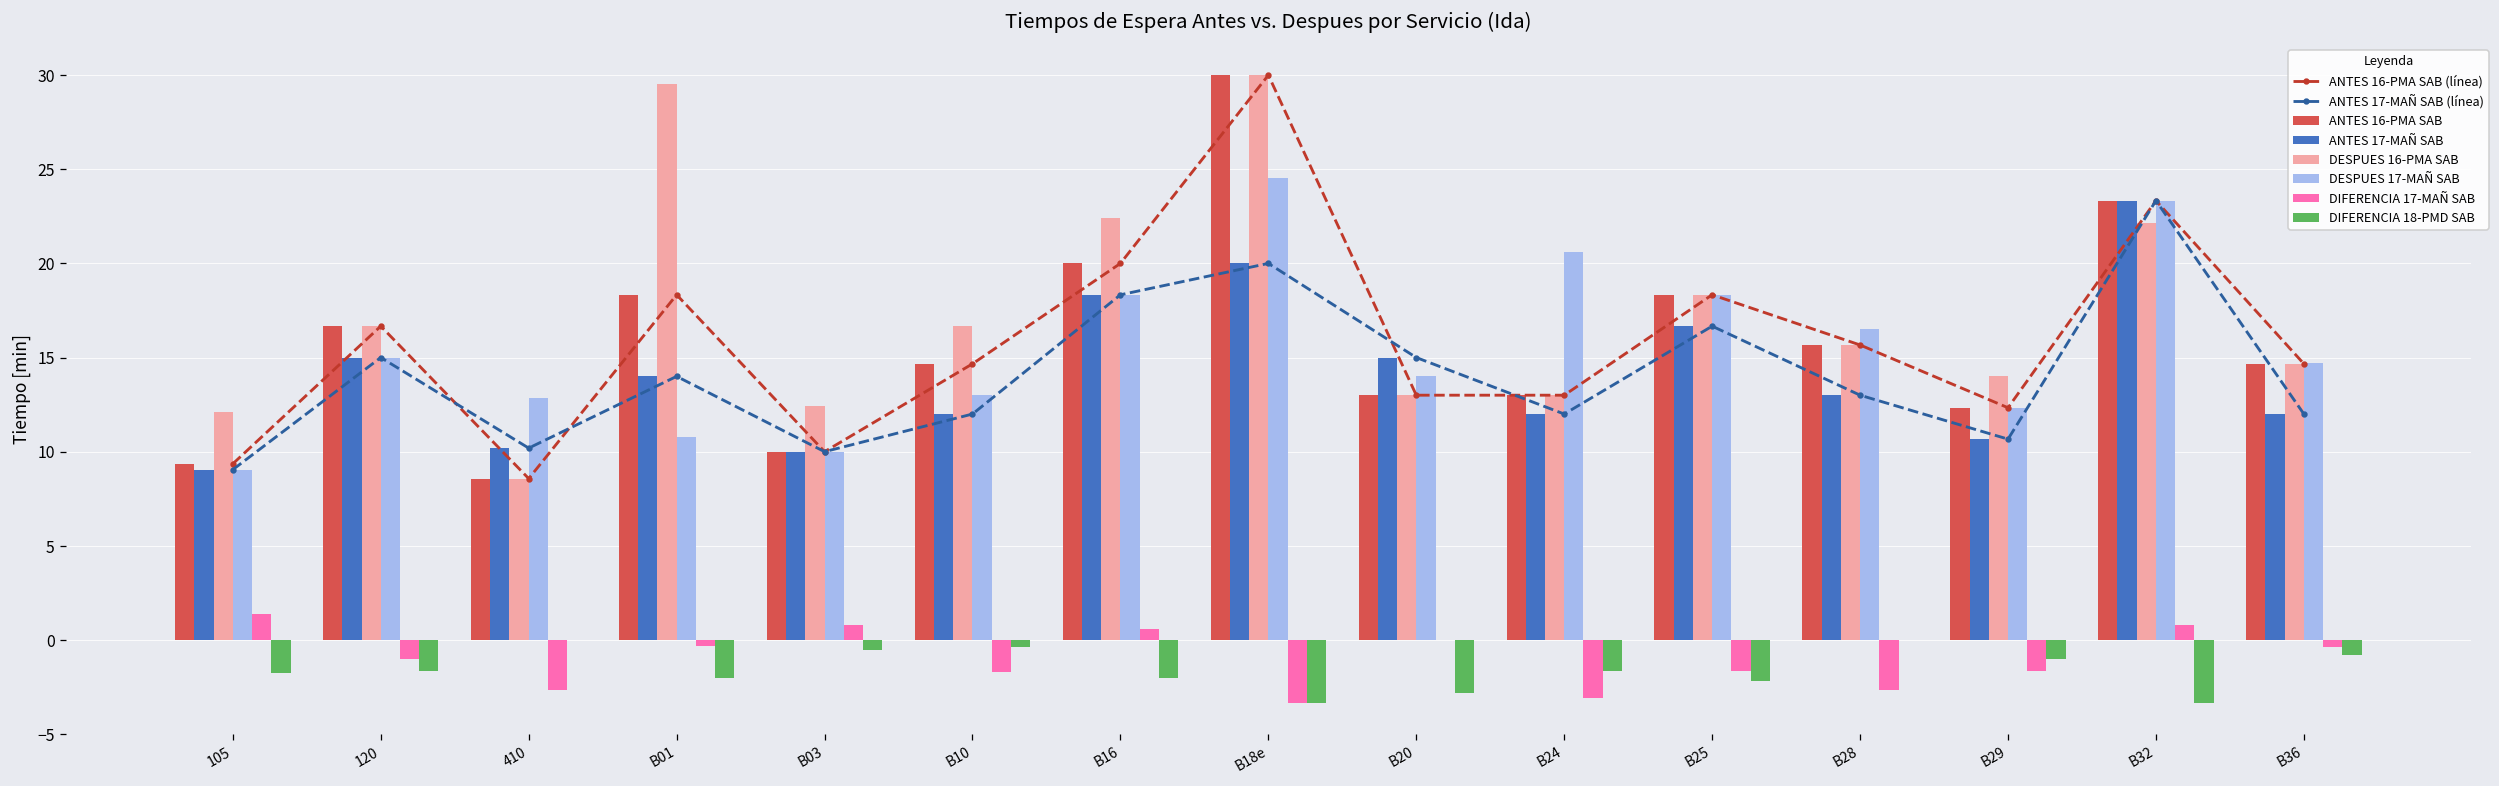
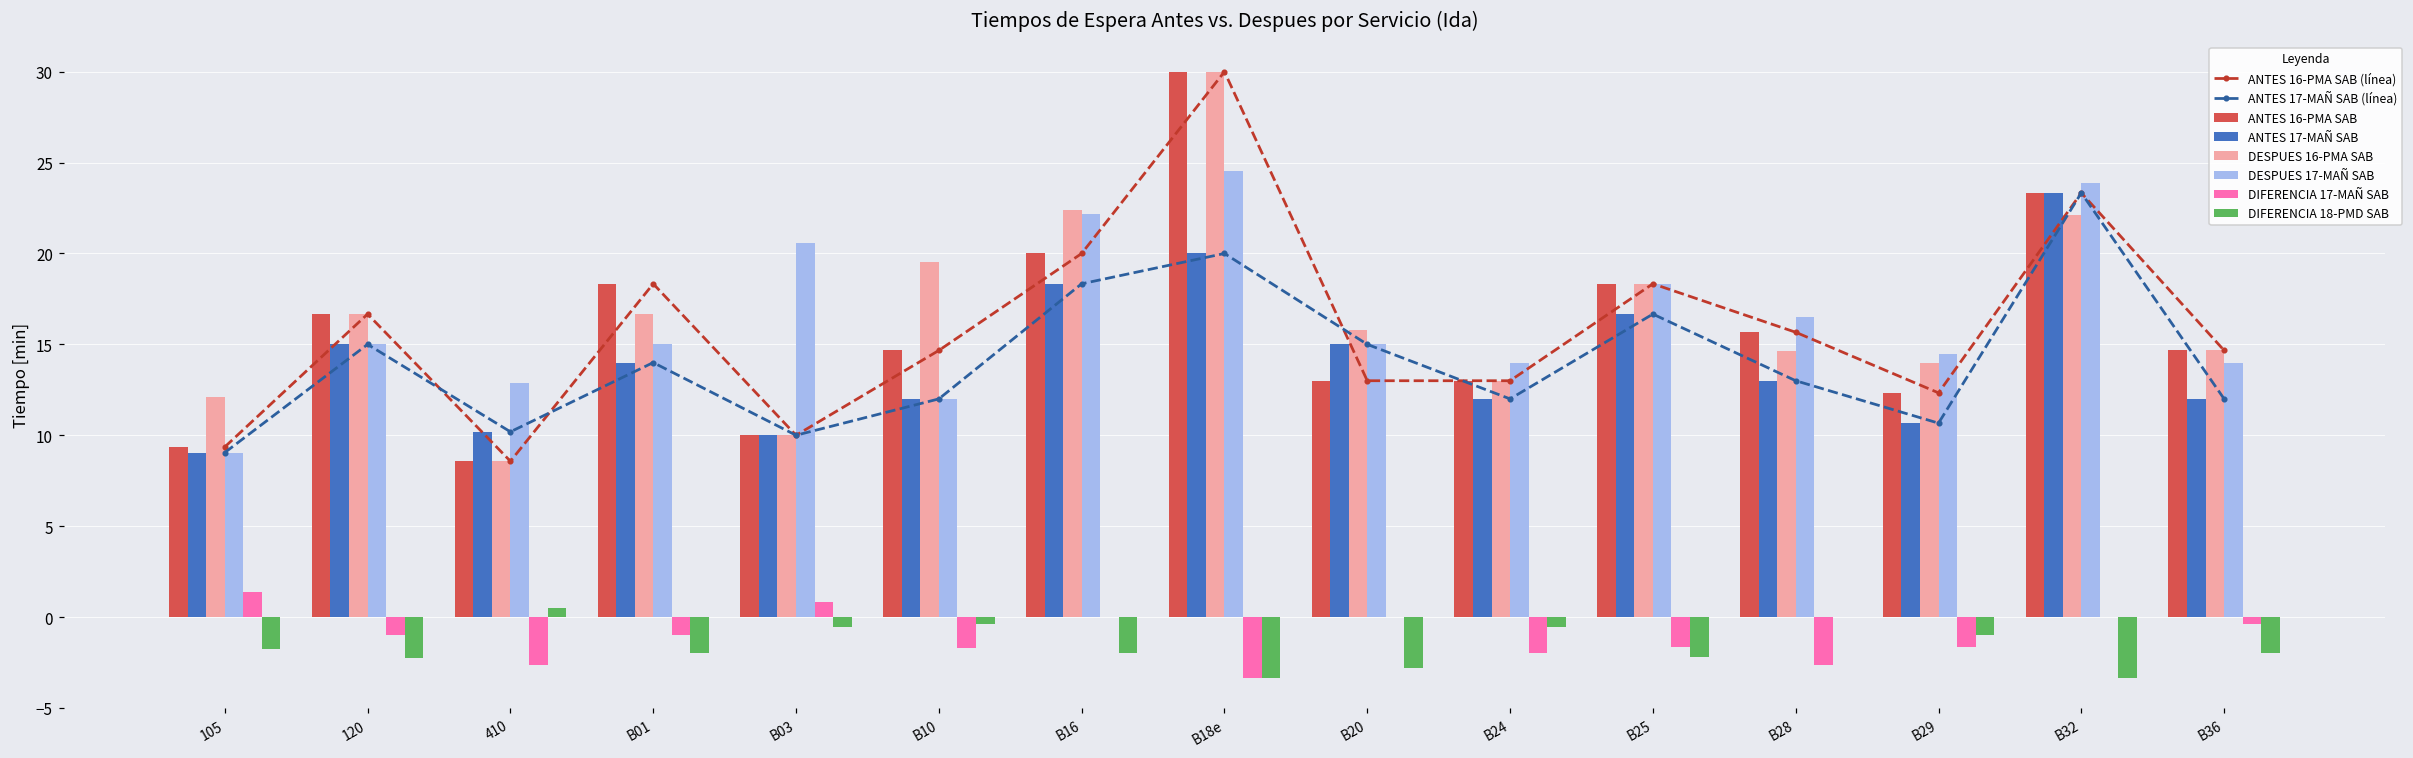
  {
    "DESPUES 16-PMA SAB": {
      "105": 12.1,
      "120": 16.7,
      "410": 8.6,
-     "B01": 29.5,
-     "B03": 12.4,
-     "B10": 16.7,
+     "B01": 16.7,
+     "B03": 10.0,
+     "B10": 19.5,
      "B16": 22.4,
      "B18e": 30.0,
-     "B20": 13.0,
+     "B20": 15.8,
      "B24": 13.0,
      "B25": 18.3,
-     "B28": 15.7,
+     "B28": 14.6,
      "B29": 14.0,
      "B32": 22.1,
      "B36": 14.7
    },
    "DESPUES 17-MAÑ SAB": {
      "105": 9.0,
      "120": 15.0,
      "410": 12.9,
-     "B01": 10.8,
-     "B03": 10.0,
-     "B10": 13,
-     "B16": 18.3,
+     "B01": 15.0,
+     "B03": 20.6,
+     "B10": 12,
+     "B16": 22.1,
      "B18e": 24.5,
-     "B20": 14,
-     "B24": 20.6,
+     "B20": 15,
+     "B24": 14.0,
      "B25": 18.3,
      "B28": 16.5,
-     "B29": 12.3,
-     "B32": 23.3,
-     "B36": 14.7
+     "B29": 14.5,
+     "B32": 23.9,
+     "B36": 14.0
    },
    "DIFERENCIA 17-MAÑ SAB": {
      "105": 1.4,
      "120": -1.0,
      "410": -2.7,
-     "B01": -0.3,
+     "B01": -1.0,
      "B03": 0.8,
      "B10": -1.7,
-     "B16": 0.6,
+     "B16": 0.0,
      "B18e": -3.3,
      "B20": 0.0,
-     "B24": -3.1,
+     "B24": -2.0,
      "B25": -1.7,
      "B28": -2.7,
      "B29": -1.7,
-     "B32": 0.8,
+     "B32": 0.0,
      "B36": -0.4
    },
    "DIFERENCIA 18-PMD SAB": {
      "105": -1.7,
-     "120": -1.6,
-     "410": 0.0,
+     "120": -2.3,
+     "410": 0.5,
      "B01": -2.0,
      "B03": -0.5,
      "B10": -0.4,
      "B16": -2.0,
      "B18e": -3.3,
      "B20": -2.8,
-     "B24": -1.7,
+     "B24": -0.5,
      "B25": -2.2,
      "B28": 0.0,
      "B29": -1.0,
      "B32": -3.3,
-     "B36": -0.8
+     "B36": -2.0
    }
  }
